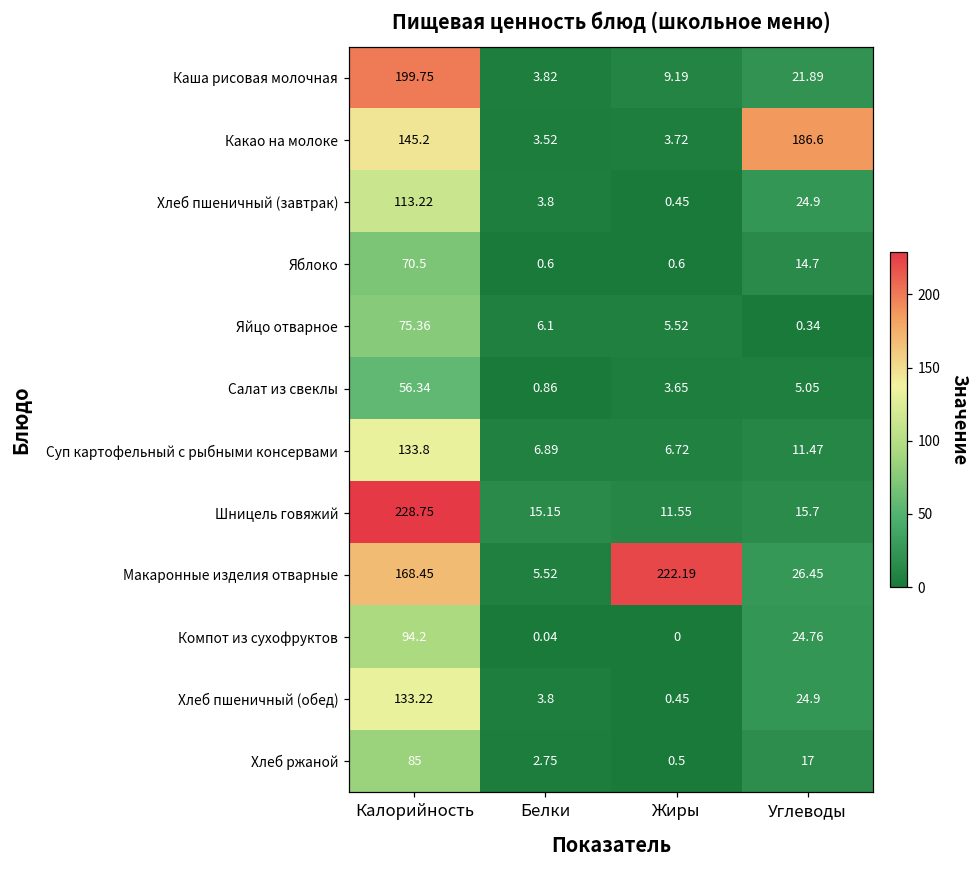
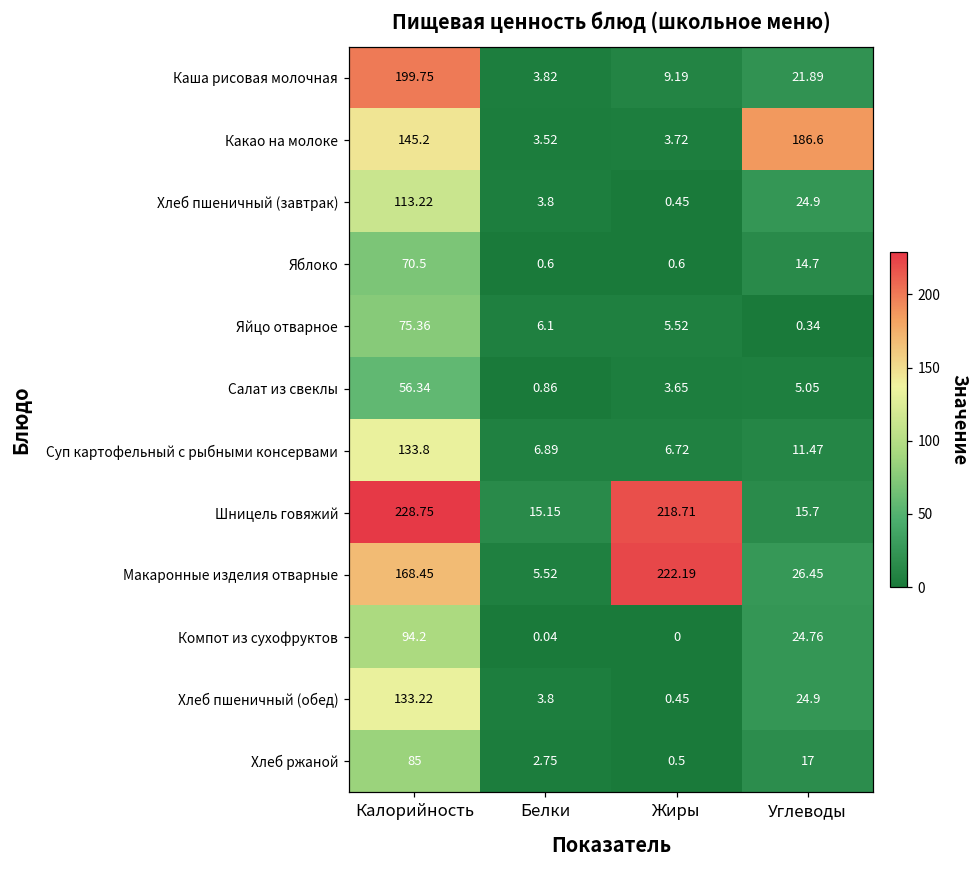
  {
    "Каша рисовая молочная": {
      "Калорийность": 199.75,
      "Белки": 3.82,
      "Жиры": 9.19,
      "Углеводы": 21.89
    },
    "Какао на молоке": {
      "Калорийность": 145.2,
      "Белки": 3.52,
      "Жиры": 3.72,
      "Углеводы": 186.6
    },
    "Хлеб пшеничный (завтрак)": {
      "Калорийность": 113.22,
      "Белки": 3.8,
      "Жиры": 0.45,
      "Углеводы": 24.9
    },
    "Яблоко": {
      "Калорийность": 70.5,
      "Белки": 0.6,
      "Жиры": 0.6,
      "Углеводы": 14.7
    },
    "Яйцо отварное": {
      "Калорийность": 75.36,
      "Белки": 6.1,
      "Жиры": 5.52,
      "Углеводы": 0.34
    },
    "Салат из свеклы": {
      "Калорийность": 56.34,
      "Белки": 0.86,
      "Жиры": 3.65,
      "Углеводы": 5.05
    },
    "Суп картофельный с рыбными консервами": {
      "Калорийность": 133.8,
      "Белки": 6.89,
      "Жиры": 6.72,
      "Углеводы": 11.47
    },
    "Шницель говяжий": {
      "Калорийность": 228.75,
      "Белки": 15.15,
-     "Жиры": 11.55,
+     "Жиры": 218.71,
      "Углеводы": 15.7
    },
    "Макаронные изделия отварные": {
      "Калорийность": 168.45,
      "Белки": 5.52,
      "Жиры": 222.19,
      "Углеводы": 26.45
    },
    "Компот из сухофруктов": {
      "Калорийность": 94.2,
      "Белки": 0.04,
      "Жиры": 0,
      "Углеводы": 24.76
    },
    "Хлеб пшеничный (обед)": {
      "Калорийность": 133.22,
      "Белки": 3.8,
      "Жиры": 0.45,
      "Углеводы": 24.9
    },
    "Хлеб ржаной": {
      "Калорийность": 85,
      "Белки": 2.75,
      "Жиры": 0.5,
      "Углеводы": 17
    }
  }
